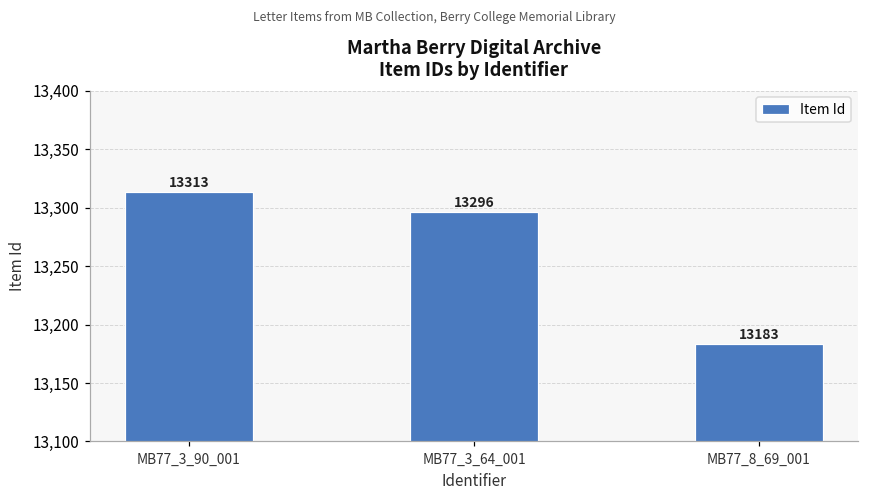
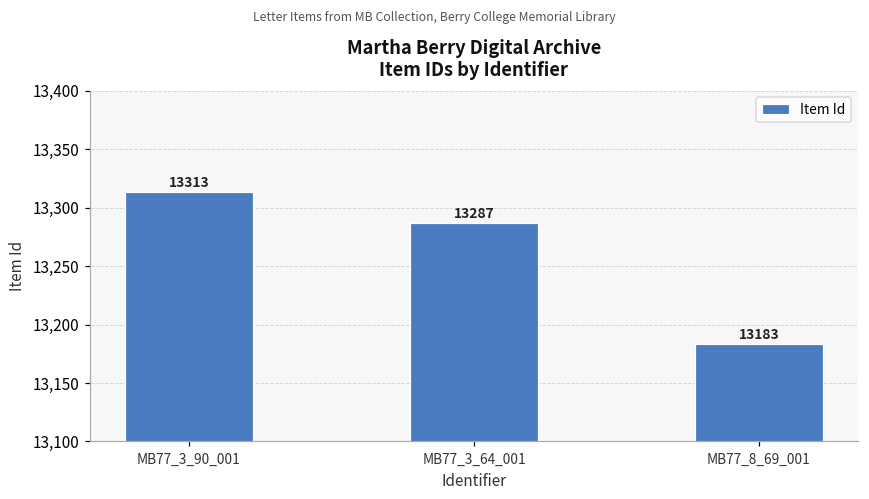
  {
    "MB77_3_90_001": 13313,
-   "MB77_3_64_001": 13296,
+   "MB77_3_64_001": 13287,
    "MB77_8_69_001": 13183
  }
